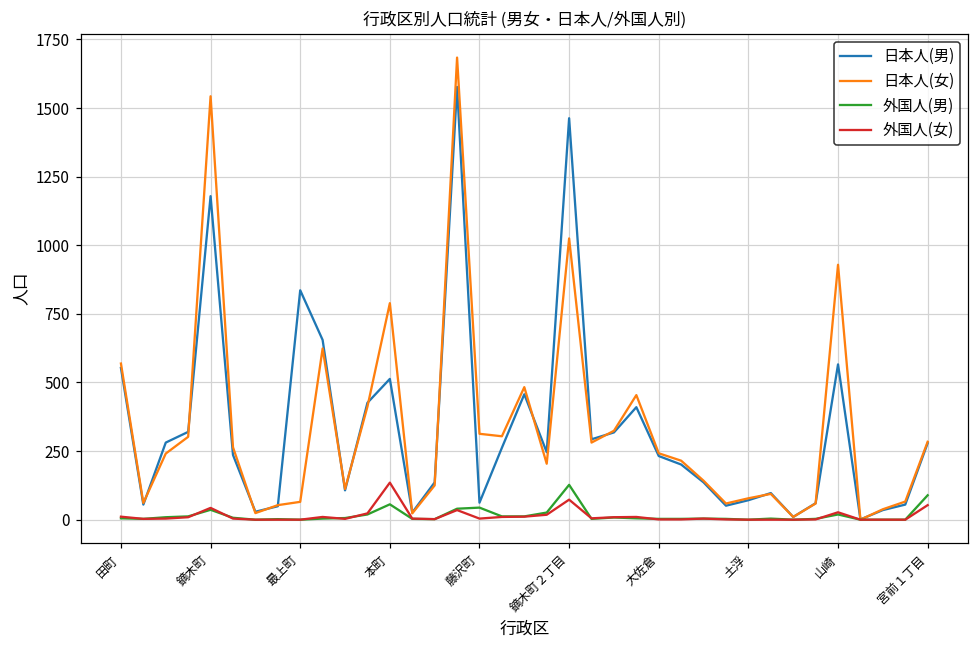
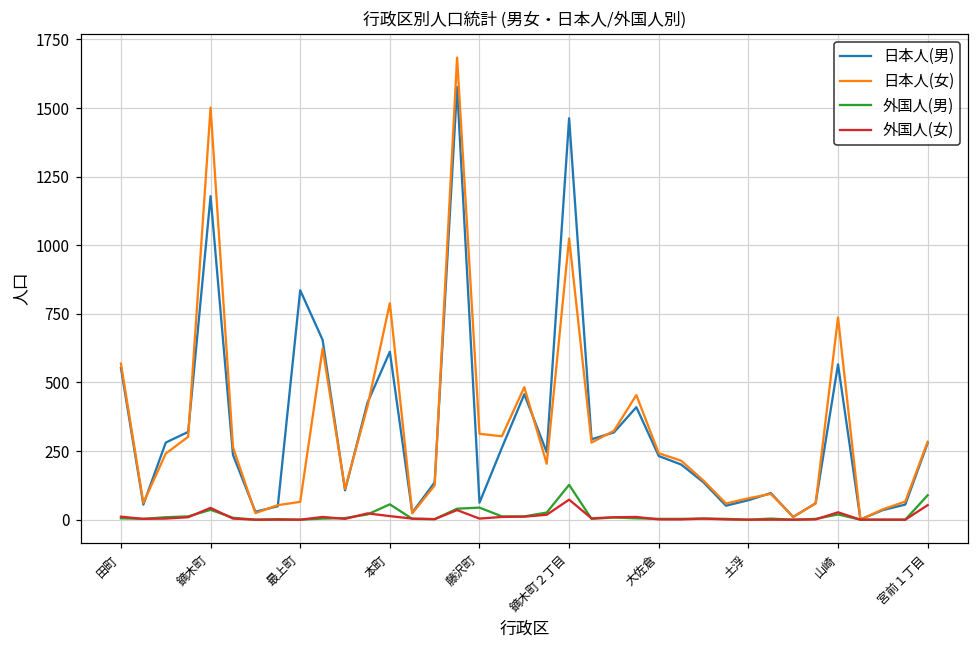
  {
    "日本人(男)": {
      "田町": 550,
      "鏑木町": 1180,
      "最上町": 840,
-     "本町": 510,
+     "本町": 610,
      "藤沢町": 60,
      "鏑木町２丁目": 1460,
      "山崎": 570
    },
    "日本人(女)": {
      "田町": 570,
-     "鏑木町": 1540,
+     "鏑木町": 1500,
      "最上町": 70,
      "本町": 790,
      "藤沢町": 310,
      "鏑木町２丁目": 1030,
-     "山崎": 930
+     "山崎": 740
    },
    "外国人(男)": {
      "本町": 60,
      "藤沢町": 40,
      "鏑木町２丁目": 130,
      "宮前１丁目": 90
    },
    "外国人(女)": {
-     "本町": 140,
+     "本町": 10,
      "藤沢町": 0,
      "鏑木町２丁目": 70,
      "宮前１丁目": 50
    }
  }
